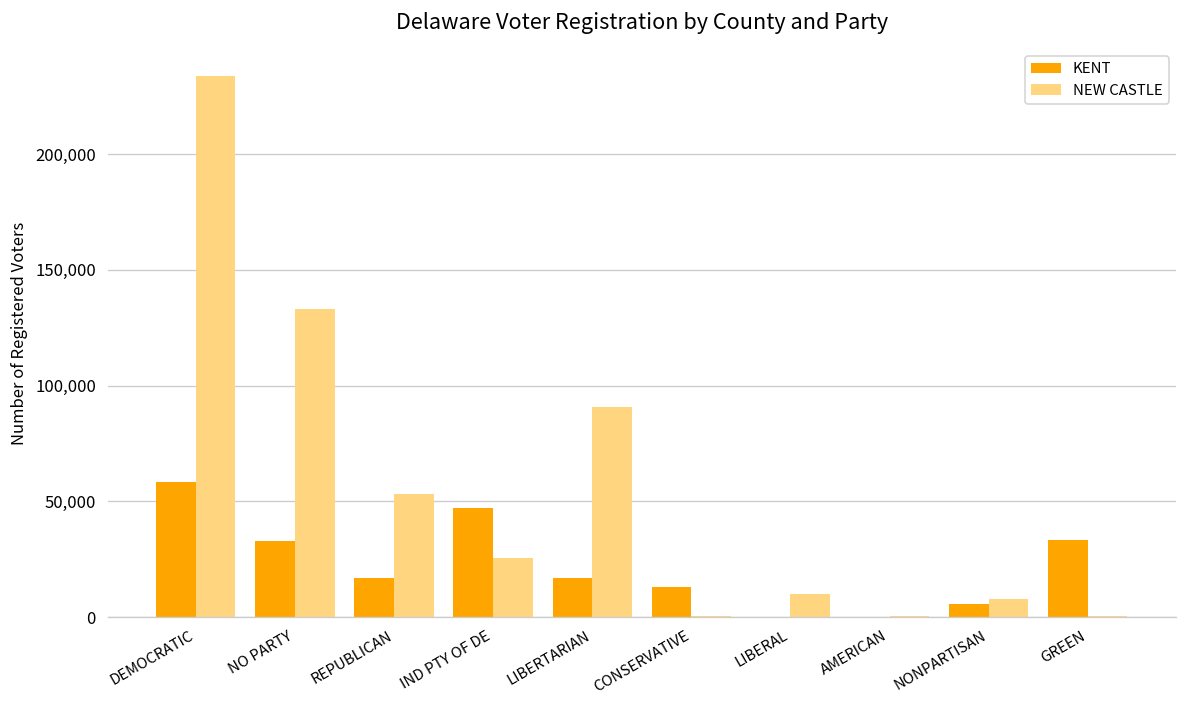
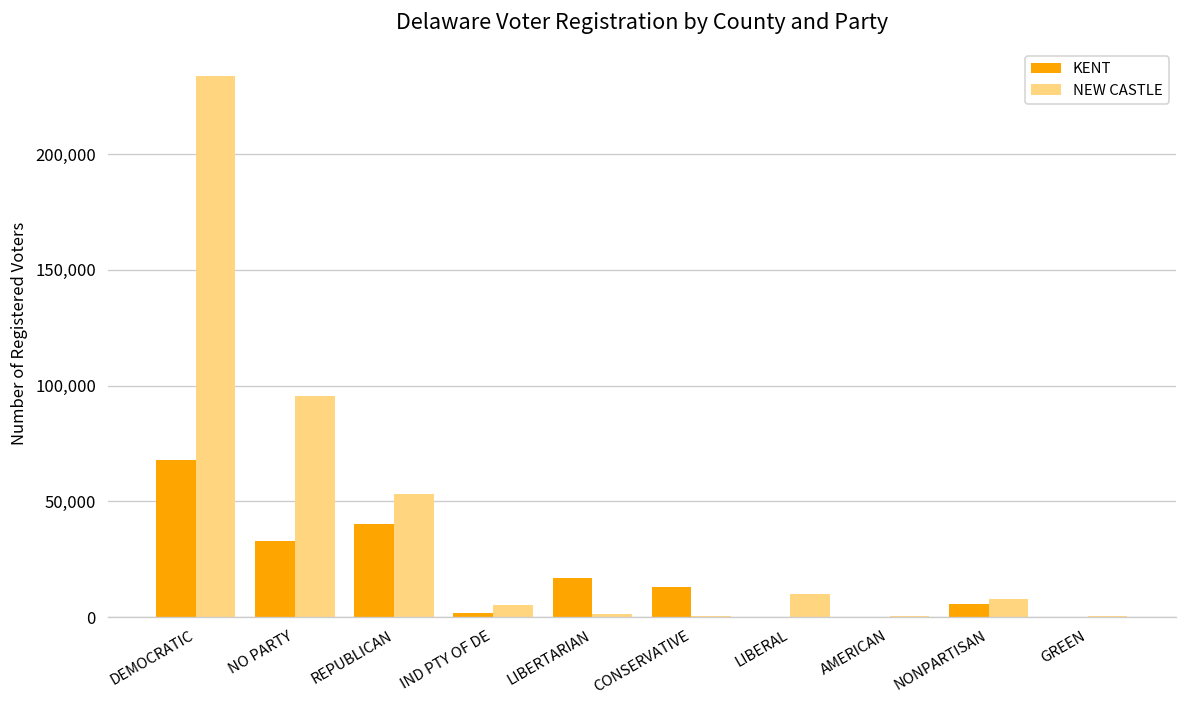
  {
    "KENT": {
-     "DEMOCRATIC": "58,000",
+     "DEMOCRATIC": "68,000",
      "NO PARTY": "33,000",
-     "REPUBLICAN": "17,000",
-     "IND PTY OF DE": "47,000",
+     "REPUBLICAN": "40,000",
+     "IND PTY OF DE": "2,000",
      "LIBERTARIAN": "17,000",
      "CONSERVATIVE": "13,000",
      "NONPARTISAN": "6,000",
-     "GREEN": "33,000"
+     "GREEN": "0"
    },
    "NEW CASTLE": {
      "DEMOCRATIC": "234,000",
-     "NO PARTY": "133,000",
+     "NO PARTY": "95,000",
      "REPUBLICAN": "53,000",
-     "IND PTY OF DE": "26,000",
-     "LIBERTARIAN": "91,000",
+     "IND PTY OF DE": "5,000",
+     "LIBERTARIAN": "1,000",
      "LIBERAL": "10,000",
      "NONPARTISAN": "8,000"
    }
  }
